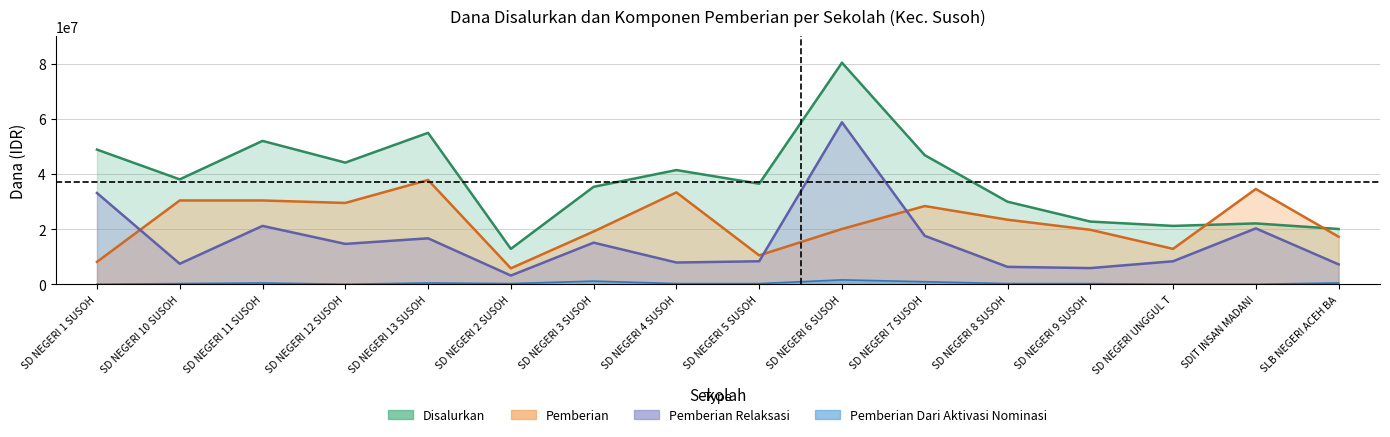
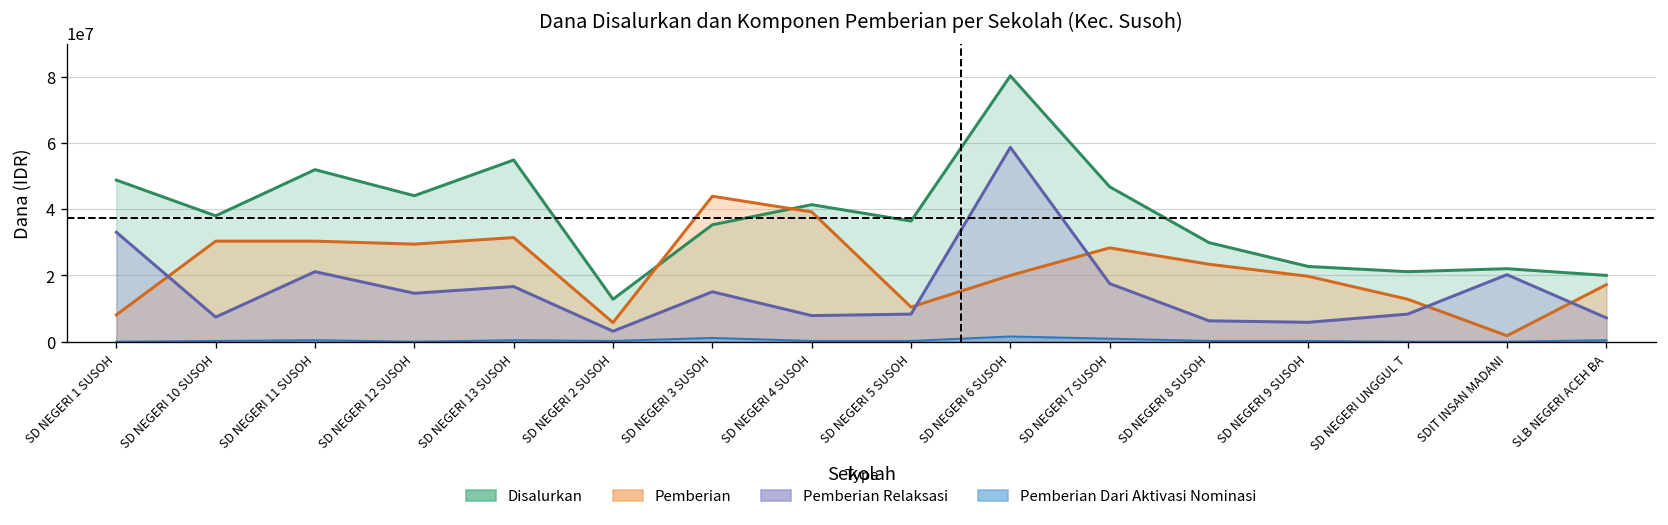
  {
    "Pemberian": {
      "SD NEGERI 1 SUSOH": 8000000,
      "SD NEGERI 10 SUSOH": 30000000,
      "SD NEGERI 11 SUSOH": 30000000,
      "SD NEGERI 12 SUSOH": 29000000,
-     "SD NEGERI 13 SUSOH": 38000000,
+     "SD NEGERI 13 SUSOH": 31000000,
      "SD NEGERI 2 SUSOH": 6000000,
-     "SD NEGERI 3 SUSOH": 19000000,
-     "SD NEGERI 4 SUSOH": 33000000,
+     "SD NEGERI 3 SUSOH": 44000000,
+     "SD NEGERI 4 SUSOH": 39000000,
      "SD NEGERI 5 SUSOH": 10000000,
      "SD NEGERI 6 SUSOH": 20000000,
      "SD NEGERI 7 SUSOH": 28000000,
      "SD NEGERI 8 SUSOH": 23000000,
      "SD NEGERI 9 SUSOH": 20000000,
      "SD NEGERI UNGGUL T": 13000000,
-     "SDIT INSAN MADANI": 35000000,
+     "SDIT INSAN MADANI": 2000000,
      "SLB NEGERI ACEH BA": 17000000
    }
  }
